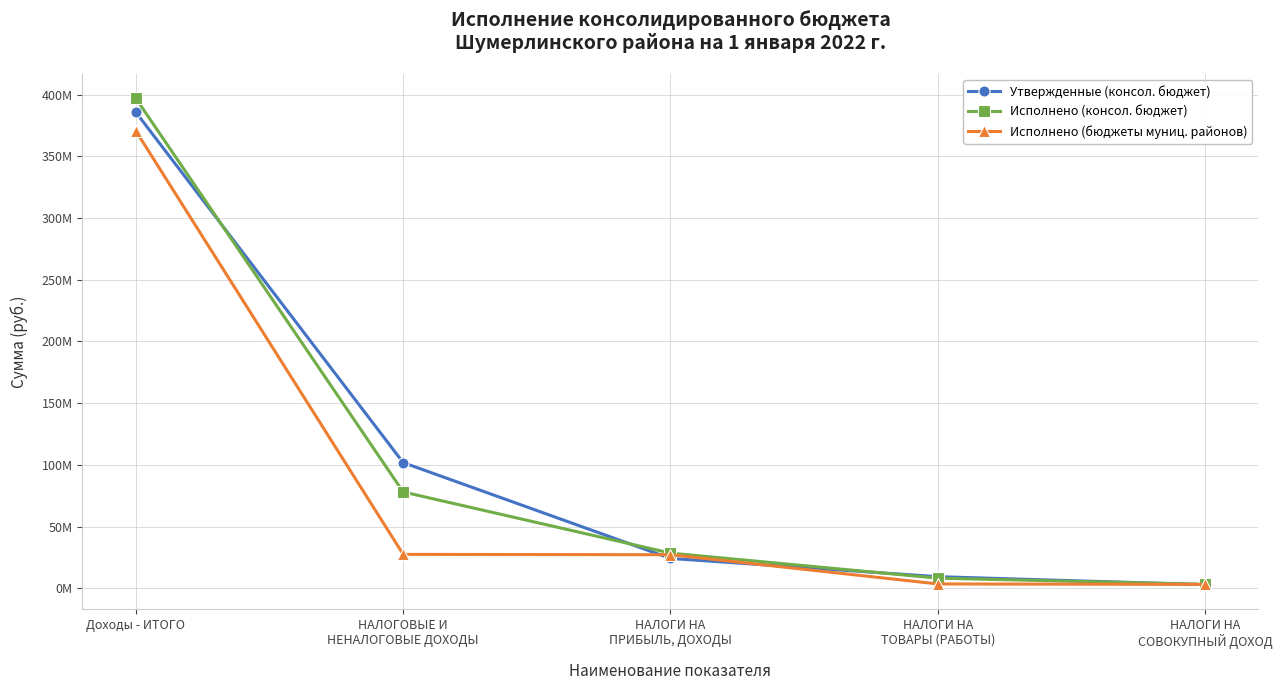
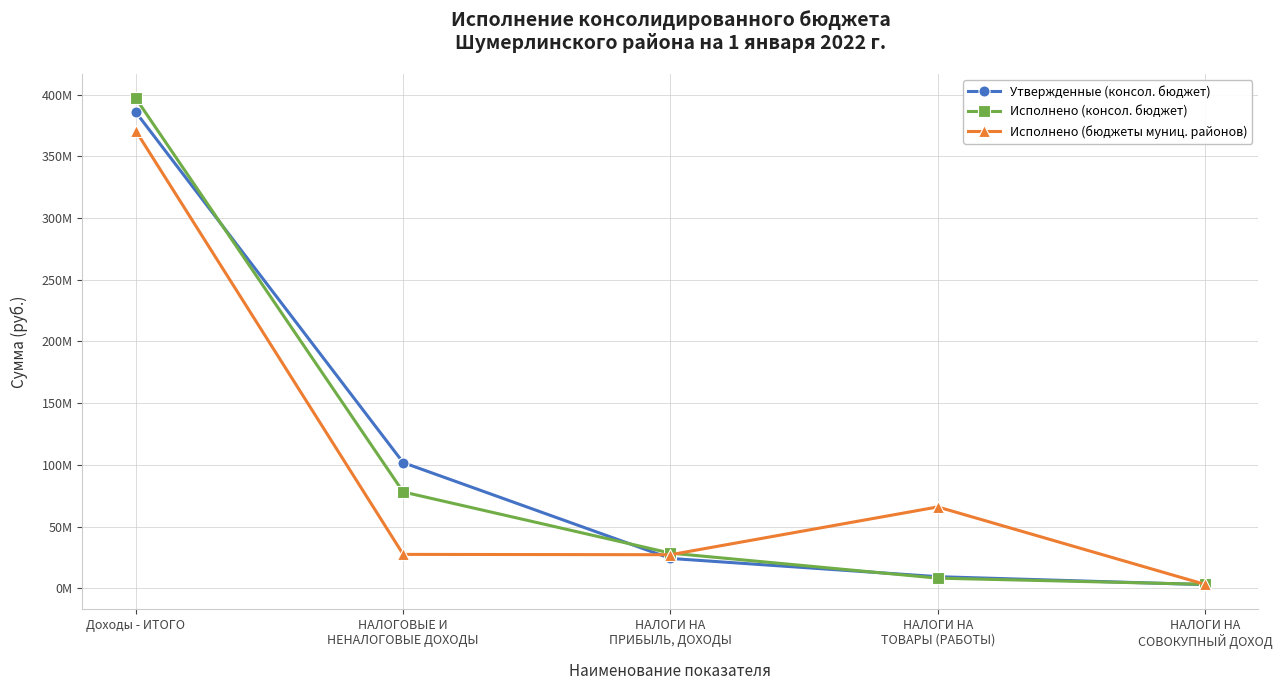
  {
    "Утвержденные (консол. бюджет)": {
      "Доходы - ИТОГО": 386000000,
      "НАЛОГОВЫЕ И НЕНАЛОГОВЫЕ ДОХОДЫ": 102000000,
      "НАЛОГИ НА ПРИБЫЛЬ, ДОХОДЫ": 24000000
    },
    "Исполнено (консол. бюджет)": {
      "Доходы - ИТОГО": 397000000,
      "НАЛОГОВЫЕ И НЕНАЛОГОВЫЕ ДОХОДЫ": 78000000
    },
    "Исполнено (бюджеты муниц. районов)": {
      "Доходы - ИТОГО": 371000000,
      "НАЛОГОВЫЕ И НЕНАЛОГОВЫЕ ДОХОДЫ": 27000000,
-     "НАЛОГИ НА ТОВАРЫ (РАБОТЫ)": 3000000
+     "НАЛОГИ НА ТОВАРЫ (РАБОТЫ)": 66000000
    }
  }
